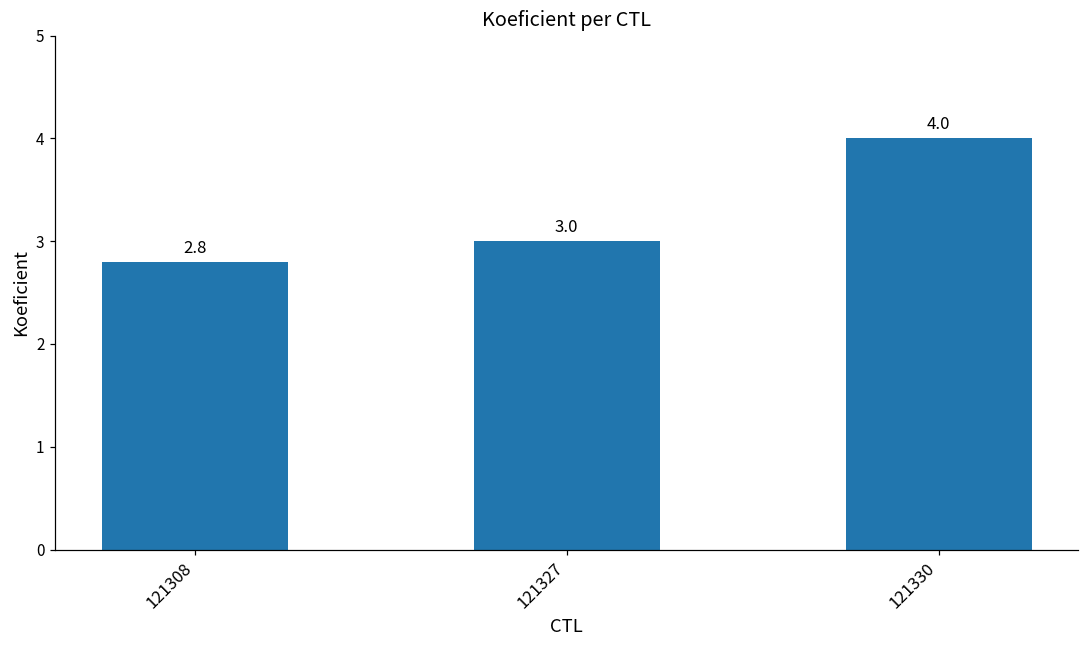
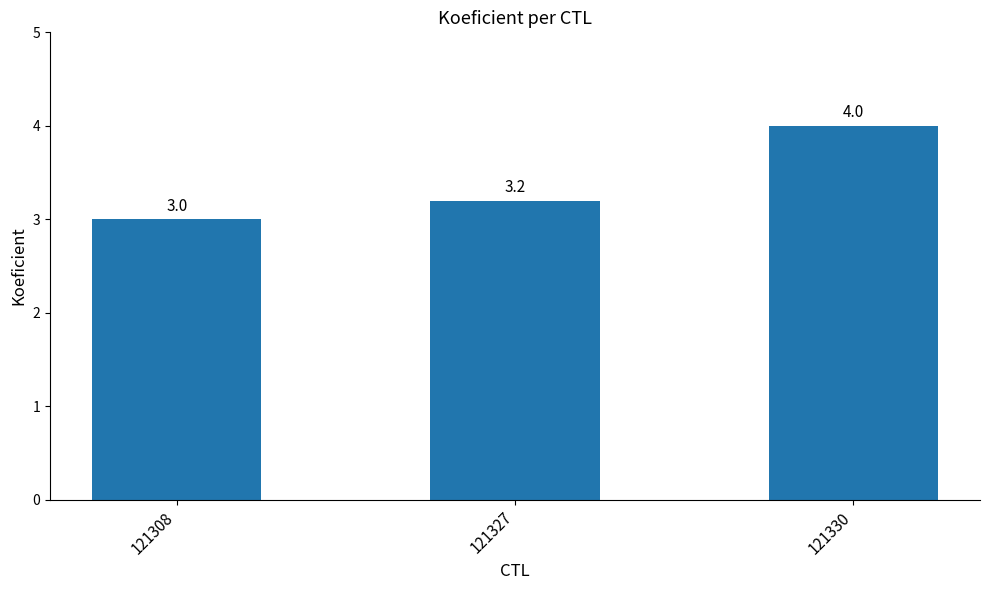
  {
-   "121308": 2.8,
-   "121327": 3.0,
+   "121308": 3.0,
+   "121327": 3.2,
    "121330": 4.0
  }
